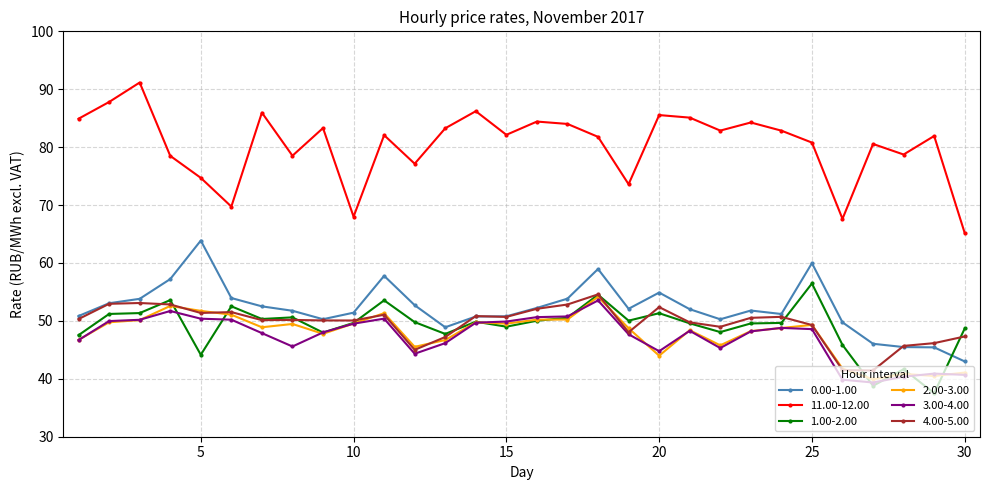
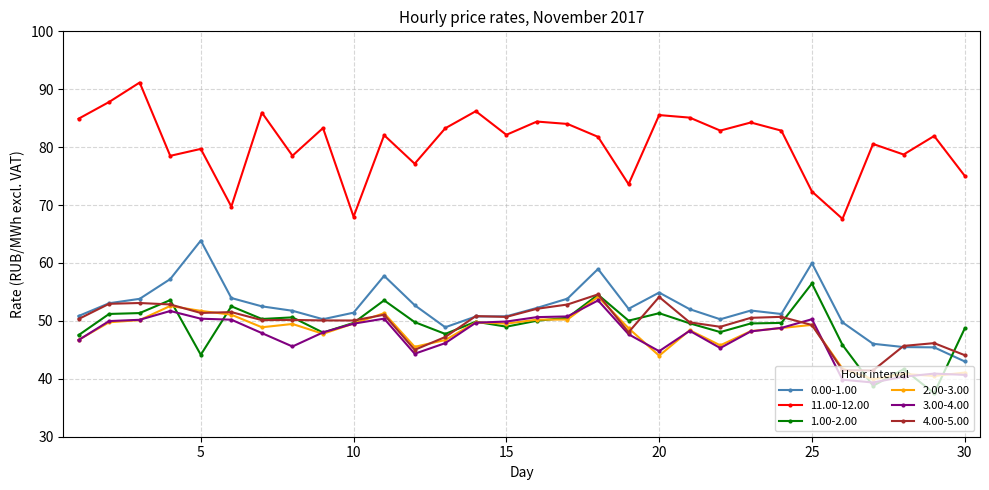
  {
    "0.00-1.00": {
      "5": 64,
      "10": 51,
      "20": 55,
      "25": 60,
      "30": 43
    },
    "11.00-12.00": {
-     "5": 75,
+     "5": 80,
      "10": 68,
      "15": 82,
      "20": 86,
-     "25": 81,
-     "30": 65
+     "25": 72,
+     "30": 75
    },
    "1.00-2.00": {
      "5": 44,
      "15": 49,
      "20": 51,
      "25": 56,
      "30": 49
    },
    "2.00-3.00": {
      "20": 44
    },
    "3.00-4.00": {
      "5": 50,
      "20": 45,
-     "25": 49
+     "25": 50
    },
    "4.00-5.00": {
-     "20": 52,
-     "30": 47
+     "20": 54,
+     "30": 44
    }
  }
